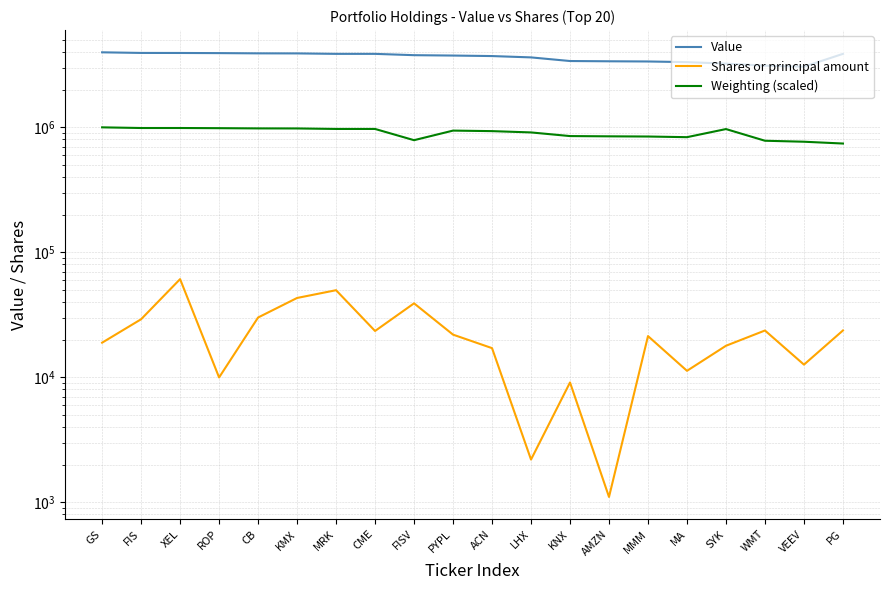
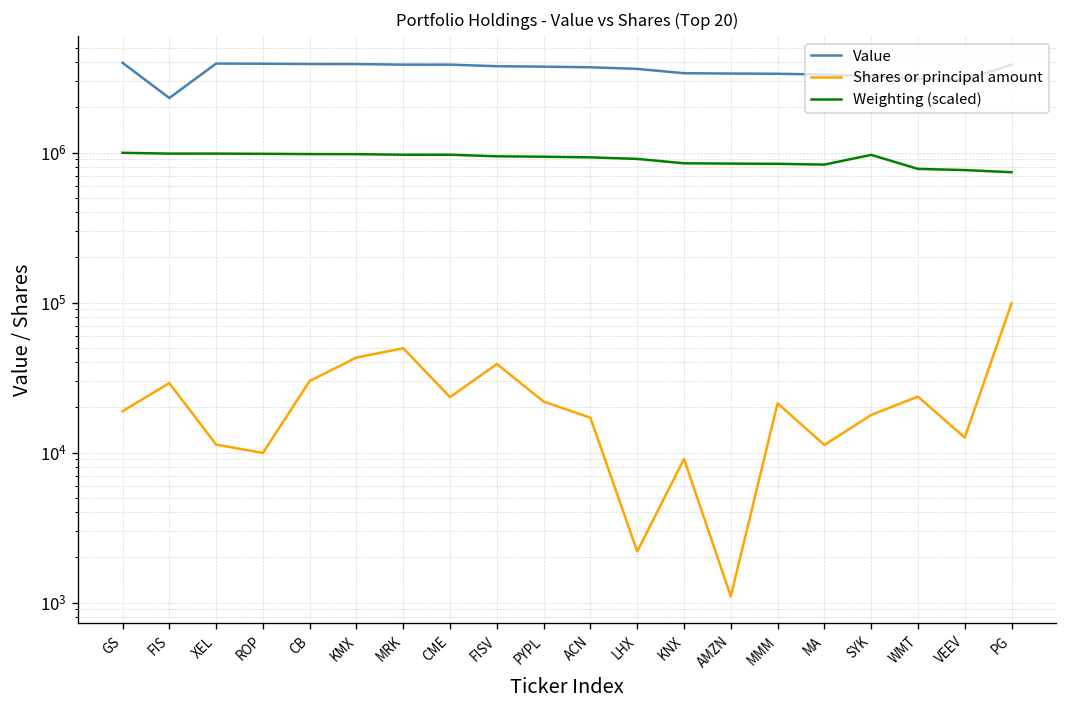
  {
    "Value": {
      "GS": 4000000,
-     "FIS": 3900000,
+     "FIS": 2300000,
      "XEL": 3900000,
      "ROP": 3900000,
      "CB": 3900000,
      "KMX": 3900000,
      "MRK": 3900000,
      "CME": 3900000,
      "FISV": 3800000,
      "PYPL": 3700000,
      "ACN": 3700000,
      "LHX": 3600000,
      "KNX": 3400000,
      "AMZN": 3400000,
      "MMM": 3400000
    },
    "Shares or principal amount": {
      "GS": 19000,
      "FIS": 29000,
-     "XEL": 60000,
+     "XEL": 11000,
      "ROP": 10000,
      "CB": 30000,
      "KMX": 43000,
      "MRK": 50000,
      "CME": 23000,
      "FISV": 39000,
      "PYPL": 22000,
      "ACN": 17000,
      "LHX": 2200,
      "KNX": 9000,
      "AMZN": 1100,
      "MMM": 21000,
      "MA": 11000,
      "SYK": 18000,
      "WMT": 24000,
      "VEEV": 13000,
-     "PG": 24000
+     "PG": 100000
    },
    "Weighting (scaled)": {
      "GS": 1000000,
      "FIS": 1000000,
      "XEL": 1000000,
      "ROP": 1000000,
      "CB": 1000000,
      "KMX": 1000000,
      "MRK": 1000000,
      "CME": 1000000,
-     "FISV": 800000,
+     "FISV": 900000,
      "PYPL": 900000,
      "ACN": 900000,
      "LHX": 900000,
      "KNX": 800000,
      "AMZN": 800000,
      "MMM": 800000,
      "MA": 800000,
      "SYK": 1000000,
      "WMT": 800000,
      "VEEV": 800000,
      "PG": 700000
    }
  }
